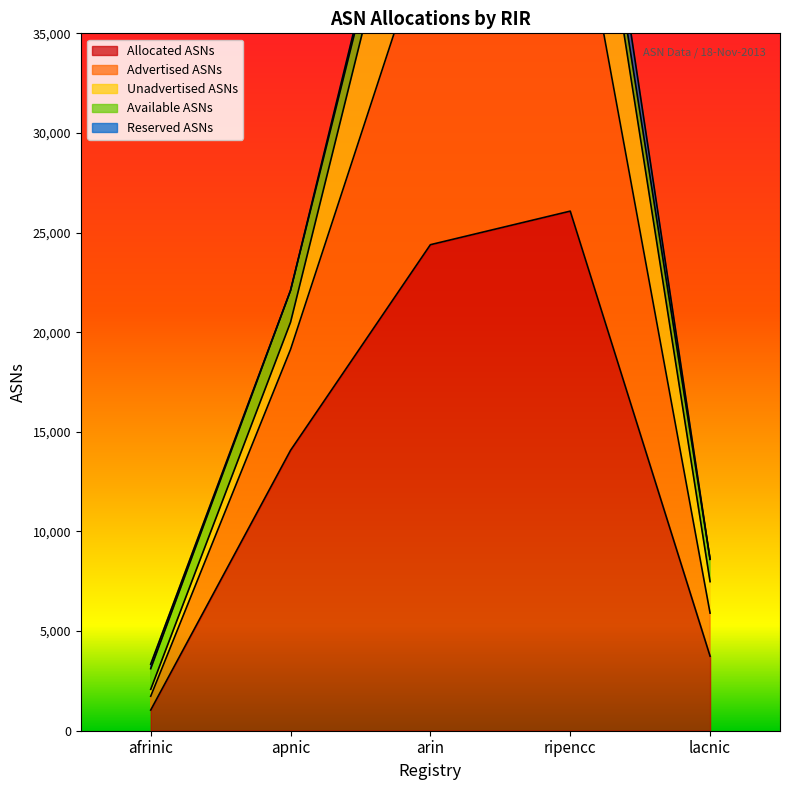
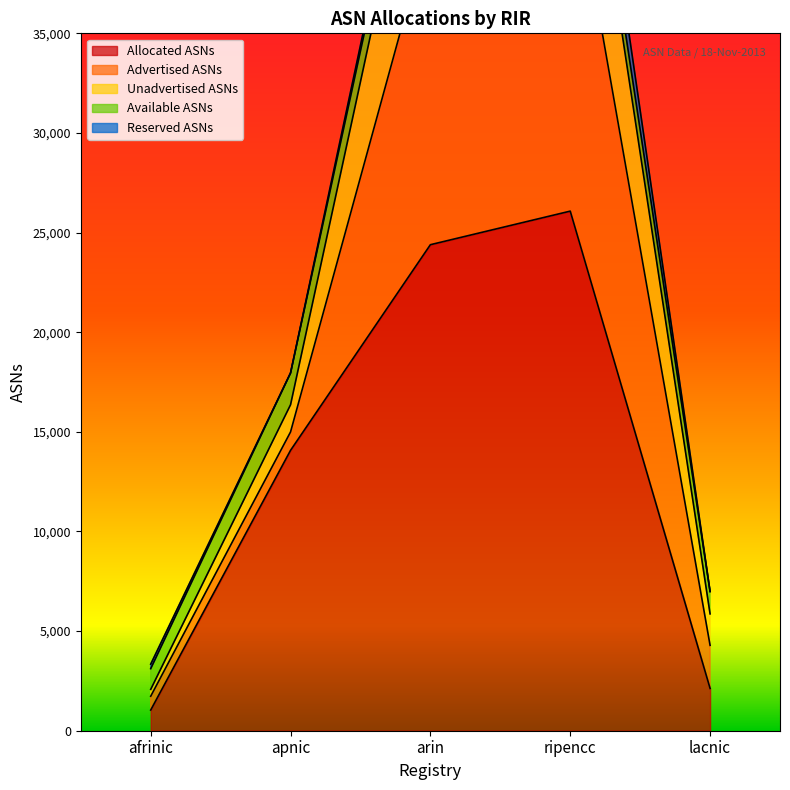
  {
    "Allocated ASNs": {
      "afrinic": "1,000",
      "apnic": "14,100",
      "arin": "24,400",
      "ripencc": "26,100",
-     "lacnic": "3,700"
+     "lacnic": "2,100"
    },
    "Advertised ASNs": {
      "afrinic": "700",
-     "apnic": "5,100",
+     "apnic": "900",
      "lacnic": "2,200"
    },
    "Unadvertised ASNs": {
      "afrinic": "300",
      "apnic": "1,400",
      "lacnic": "1,600"
    },
    "Available ASNs": {
      "afrinic": "1,000"
    },
    "Reserved ASNs": {
      "afrinic": "200"
    }
  }
